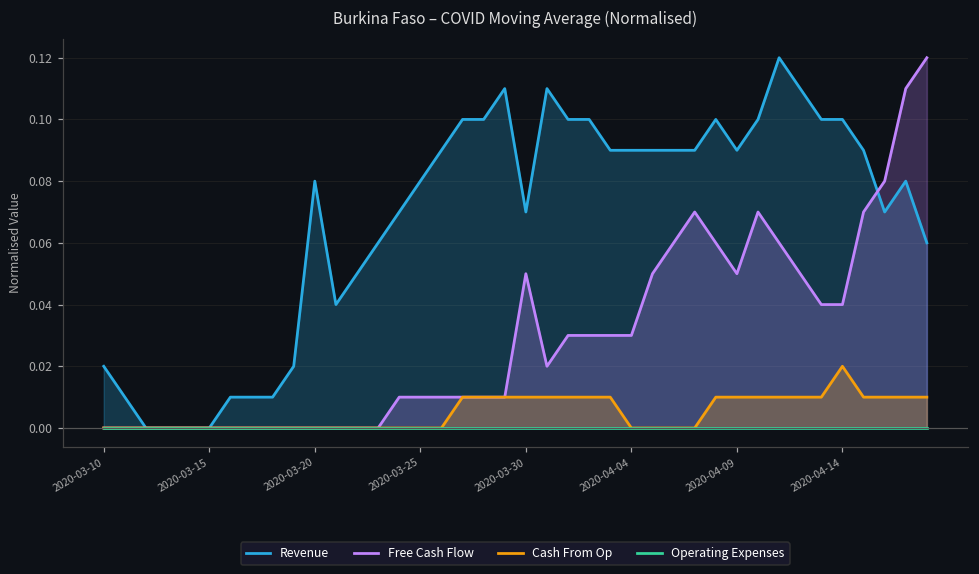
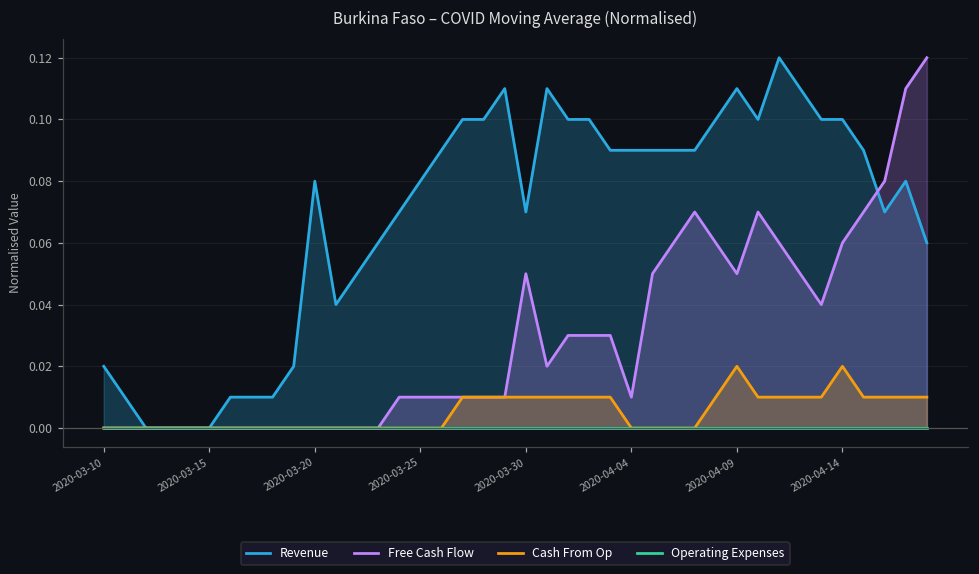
  {
    "Revenue": {
      "2020-03-10": 0.02,
      "2020-03-20": 0.08,
      "2020-03-25": 0.08,
      "2020-03-30": 0.07,
      "2020-04-04": 0.09,
-     "2020-04-09": 0.09,
+     "2020-04-09": 0.11,
      "2020-04-14": 0.10
    },
    "Free Cash Flow": {
      "2020-03-25": 0.01,
      "2020-03-30": 0.05,
-     "2020-04-04": 0.03,
+     "2020-04-04": 0.01,
      "2020-04-09": 0.05,
-     "2020-04-14": 0.04
+     "2020-04-14": 0.06
    },
    "Cash From Op": {
      "2020-03-30": 0.01,
-     "2020-04-09": 0.01,
+     "2020-04-09": 0.02,
      "2020-04-14": 0.02
    },
    "Operating Expenses": {
      "2020-03-30": 0.00,
      "2020-04-09": 0.00,
      "2020-04-14": 0.00
    }
  }
